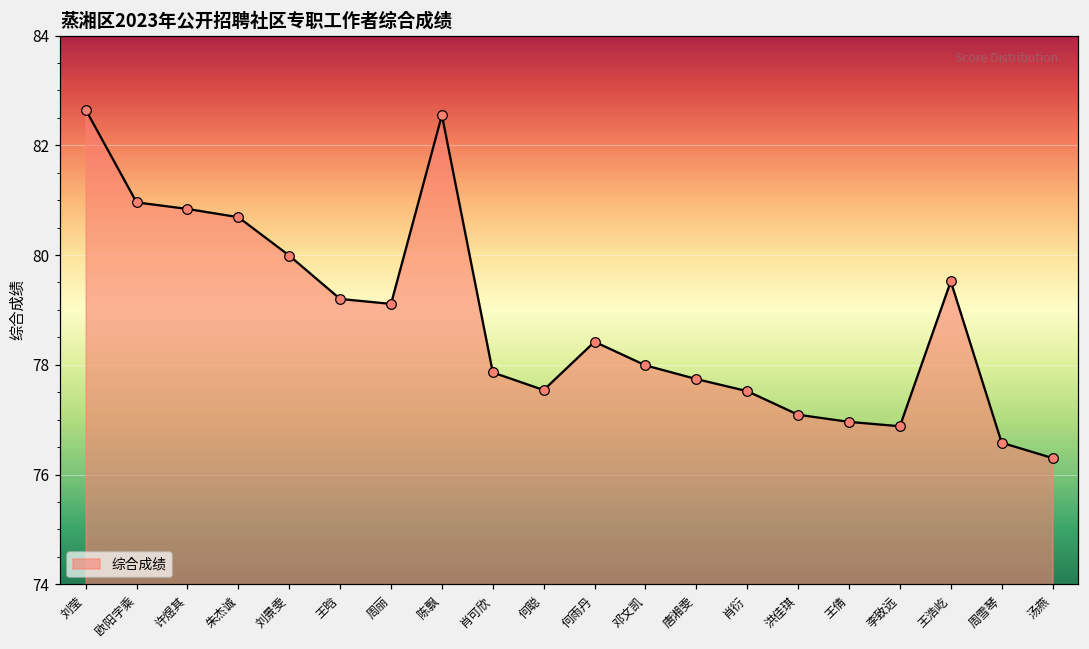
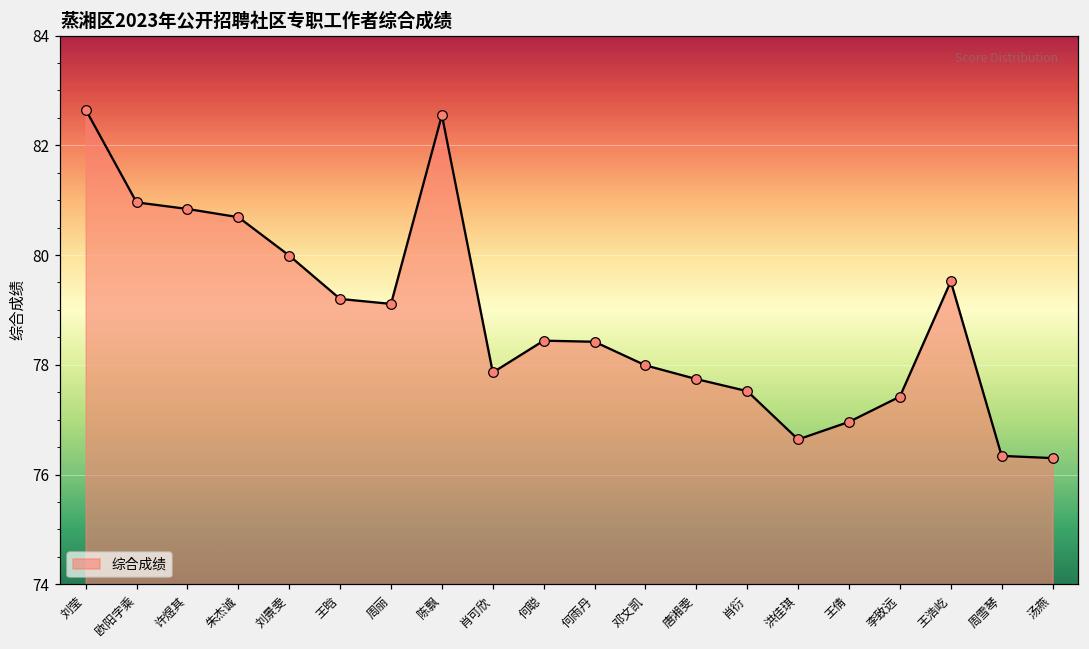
  {
    "刘莹": 82.7,
    "欧阳字乘": 81.0,
    "许煜其": 80.8,
    "朱杰诚": 80.7,
    "刘景雯": 80.0,
    "王晗": 79.2,
    "周丽": 79.1,
    "陈飘": 82.6,
    "肖可欣": 77.9,
-   "何聪": 77.5,
+   "何聪": 78.4,
    "何雨丹": 78.4,
    "邓文凯": 78.0,
    "唐湘雯": 77.7,
    "肖衍": 77.5,
-   "洪佳琪": 77.1,
+   "洪佳琪": 76.6,
    "王倩": 77.0,
-   "李致远": 76.9,
+   "李致远": 77.4,
    "王浩屹": 79.5,
-   "周雪琴": 76.6,
+   "周雪琴": 76.3,
    "汤燕": 76.3
  }
